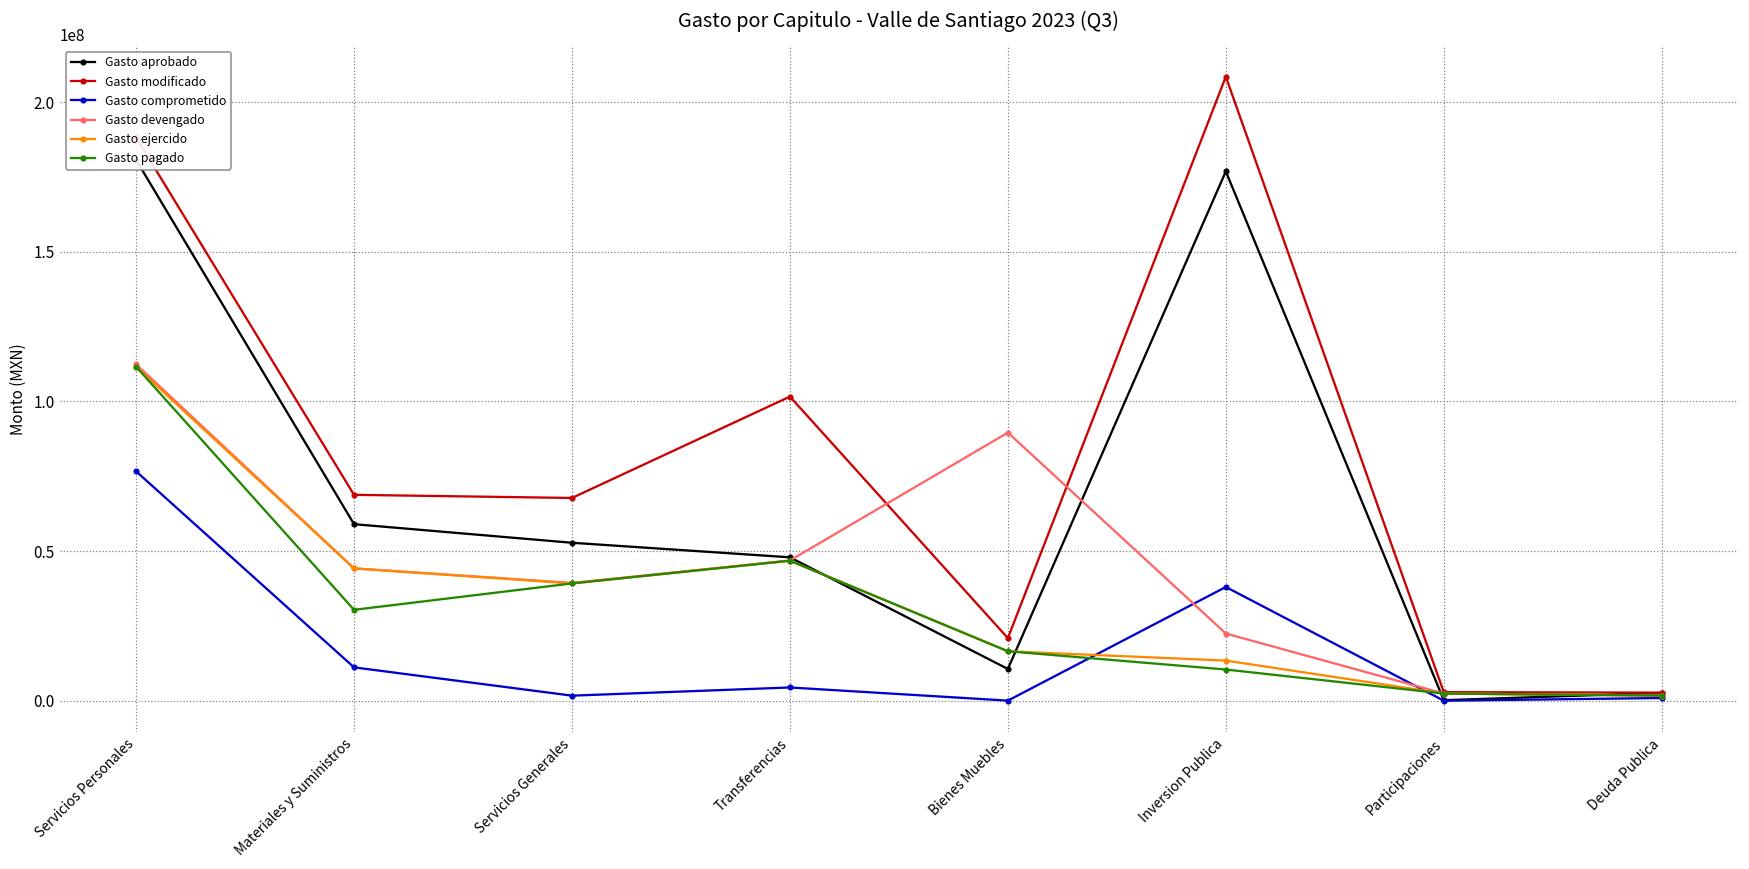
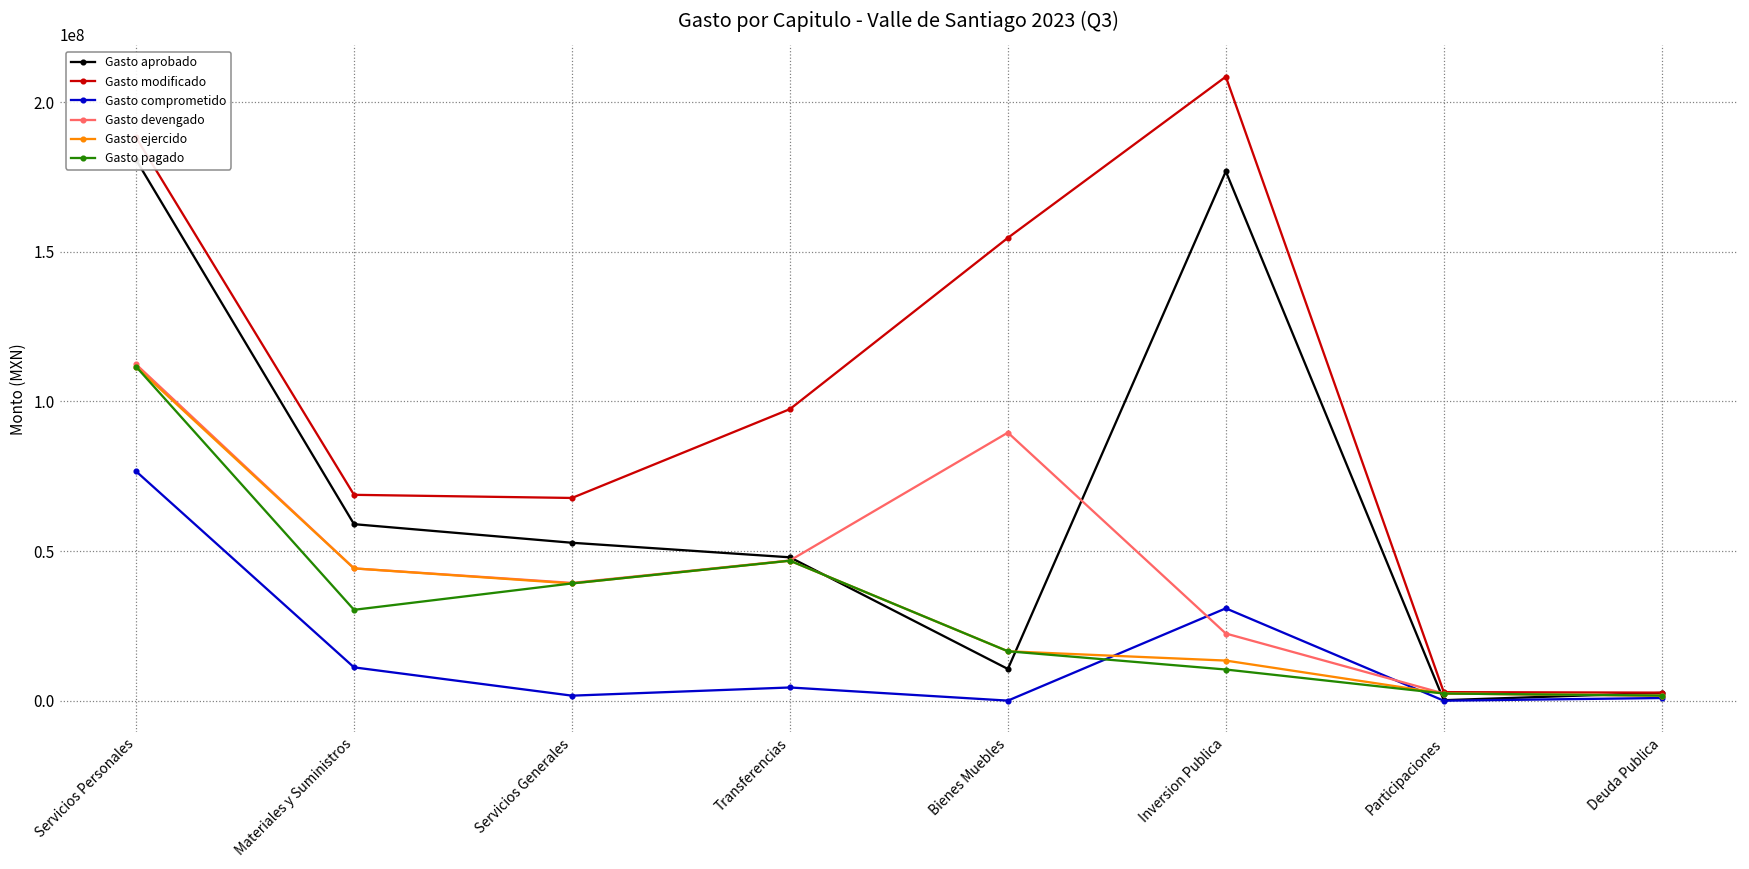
  {
    "Gasto aprobado": {
      "Servicios Personales": 181000000,
      "Materiales y Suministros": 59000000,
      "Servicios Generales": 53000000,
      "Transferencias": 48000000,
      "Bienes Muebles": 11000000,
      "Inversion Publica": 177000000
    },
    "Gasto modificado": {
      "Materiales y Suministros": 69000000,
      "Servicios Generales": 68000000,
-     "Transferencias": 102000000,
-     "Bienes Muebles": 21000000,
+     "Transferencias": 97000000,
+     "Bienes Muebles": 155000000,
      "Inversion Publica": 209000000
    },
    "Gasto comprometido": {
      "Servicios Personales": 77000000,
      "Materiales y Suministros": 11000000,
      "Servicios Generales": 2000000,
      "Transferencias": 4000000,
      "Bienes Muebles": 0,
-     "Inversion Publica": 38000000
+     "Inversion Publica": 31000000
    },
    "Gasto devengado": {
      "Bienes Muebles": 90000000,
      "Inversion Publica": 22000000
    },
    "Gasto ejercido": {
      "Inversion Publica": 13000000
    },
    "Gasto pagado": {
      "Materiales y Suministros": 30000000,
      "Inversion Publica": 10000000
    }
  }
